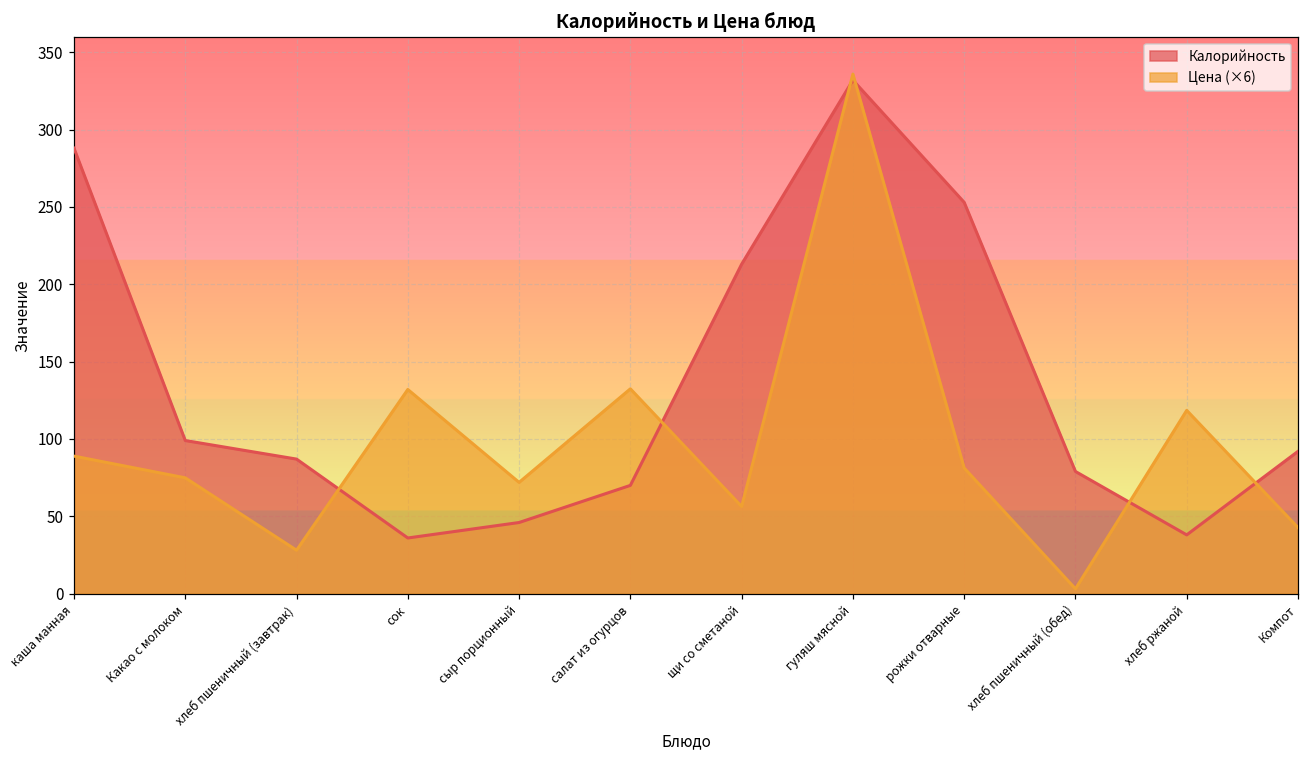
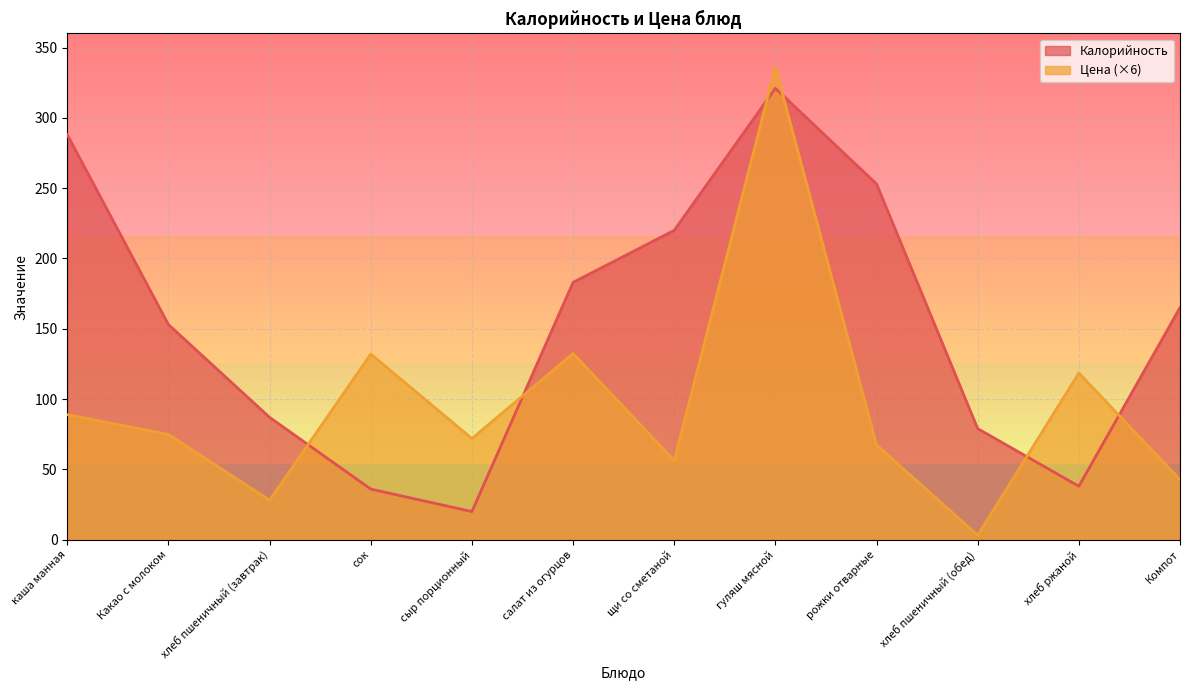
  {
    "Калорийность": {
      "каша манная": 288,
-     "Какао с молоком": 99,
+     "Какао с молоком": 153,
      "хлеб пшеничный (завтрак)": 87,
      "сок": 36,
-     "сыр порционный": 46,
-     "салат из огурцов": 70,
-     "щи со сметаной": 213,
-     "гуляш мясной": 332,
+     "сыр порционный": 20,
+     "салат из огурцов": 183,
+     "щи со сметаной": 220,
+     "гуляш мясной": 321,
      "рожки отварные": 253,
      "хлеб пшеничный (обед)": 79,
      "хлеб ржаной": 38,
-     "Компот": 92
+     "Компот": 165
    },
    "Цена (×6)": {
      "каша манная": 89,
      "Какао с молоком": 75,
      "хлеб пшеничный (завтрак)": 28,
      "сок": 132,
      "сыр порционный": 72,
      "салат из огурцов": 132,
      "щи со сметаной": 56,
      "гуляш мясной": 336,
-     "рожки отварные": 81,
+     "рожки отварные": 67,
      "хлеб пшеничный (обед)": 3,
      "хлеб ржаной": 119,
      "Компот": 43
    }
  }
